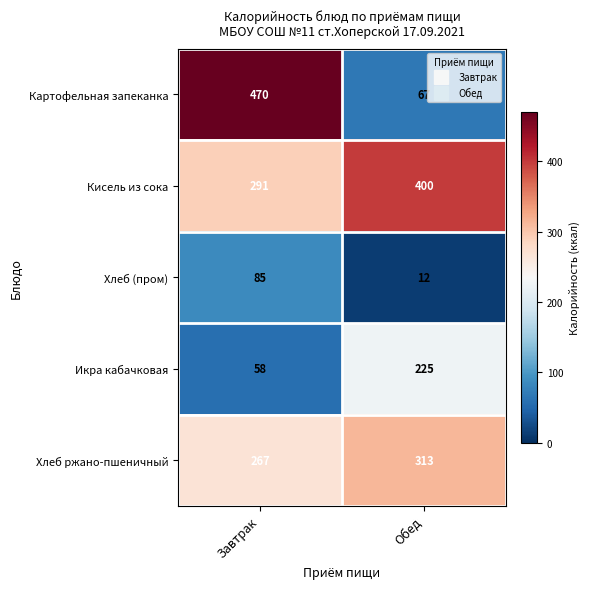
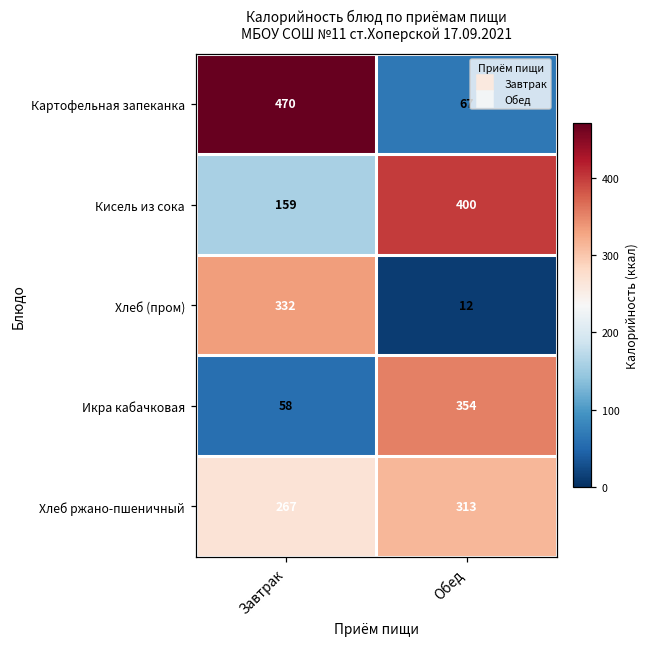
  {
    "Картофельная запеканка": {
      "Завтрак": 470
    },
    "Кисель из сока": {
-     "Завтрак": 291,
+     "Завтрак": 159,
      "Обед": 400
    },
    "Хлеб (пром)": {
-     "Завтрак": 85,
+     "Завтрак": 332,
      "Обед": 12
    },
    "Икра кабачковая": {
      "Завтрак": 58,
-     "Обед": 225
+     "Обед": 354
    },
    "Хлеб ржано-пшеничный": {
      "Обед": 313
    }
  }
